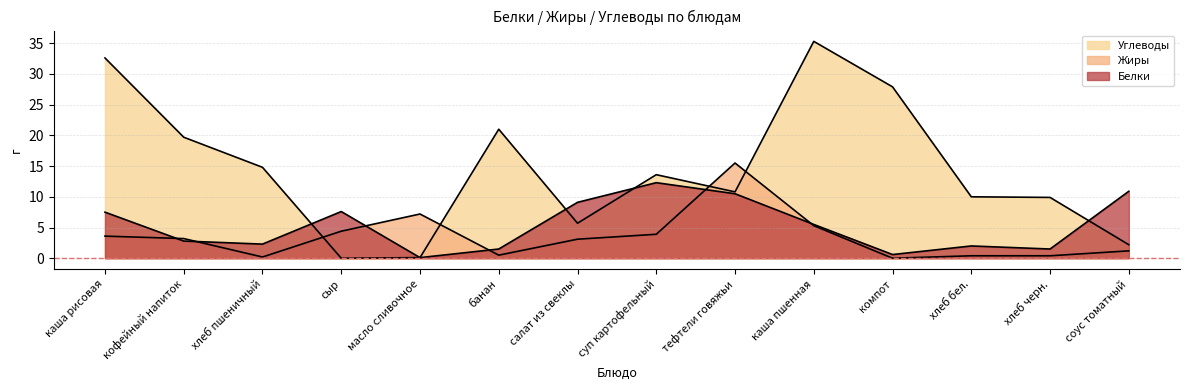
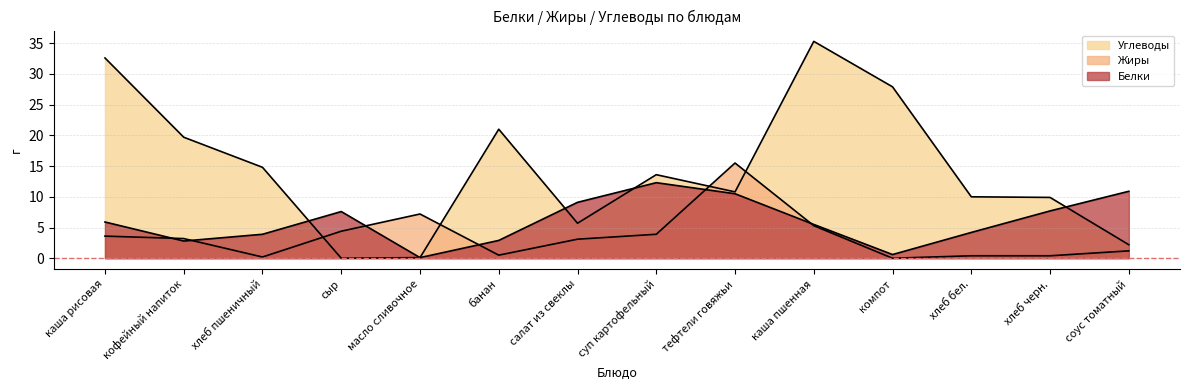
  {
    "Белки": {
-     "каша рисовая": 8,
-     "хлеб пшеничный": 2,
+     "каша рисовая": 6,
+     "хлеб пшеничный": 4,
      "сыр": 8,
-     "банан": 2,
+     "банан": 3,
      "салат из свеклы": 9,
      "суп картофельный": 12,
      "компот": 1,
-     "хлеб бел.": 2,
-     "хлеб черн.": 2,
+     "хлеб бел.": 4,
+     "хлеб черн.": 8,
      "соус томатный": 11
    }
  }
